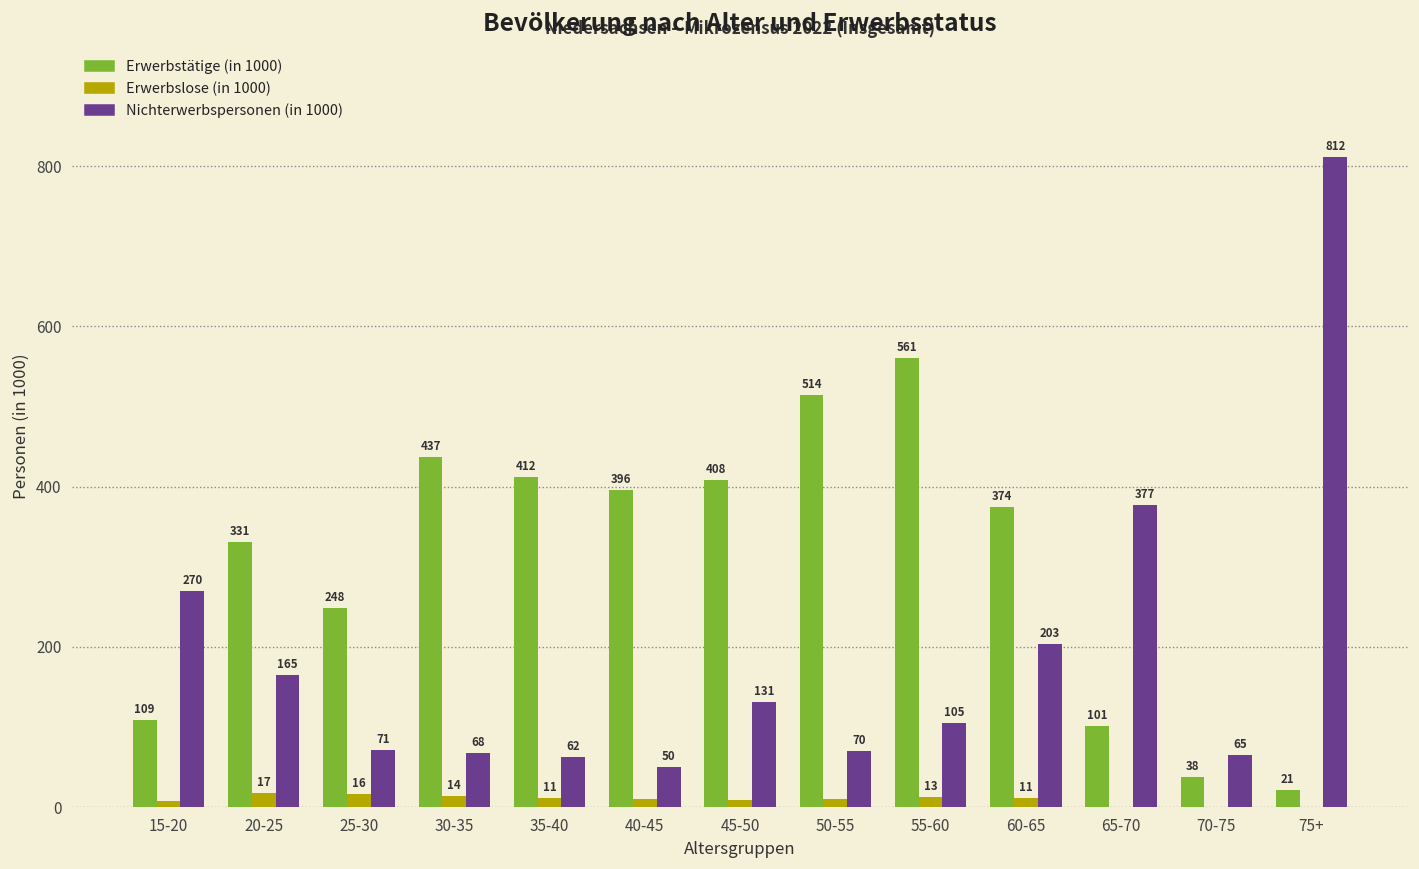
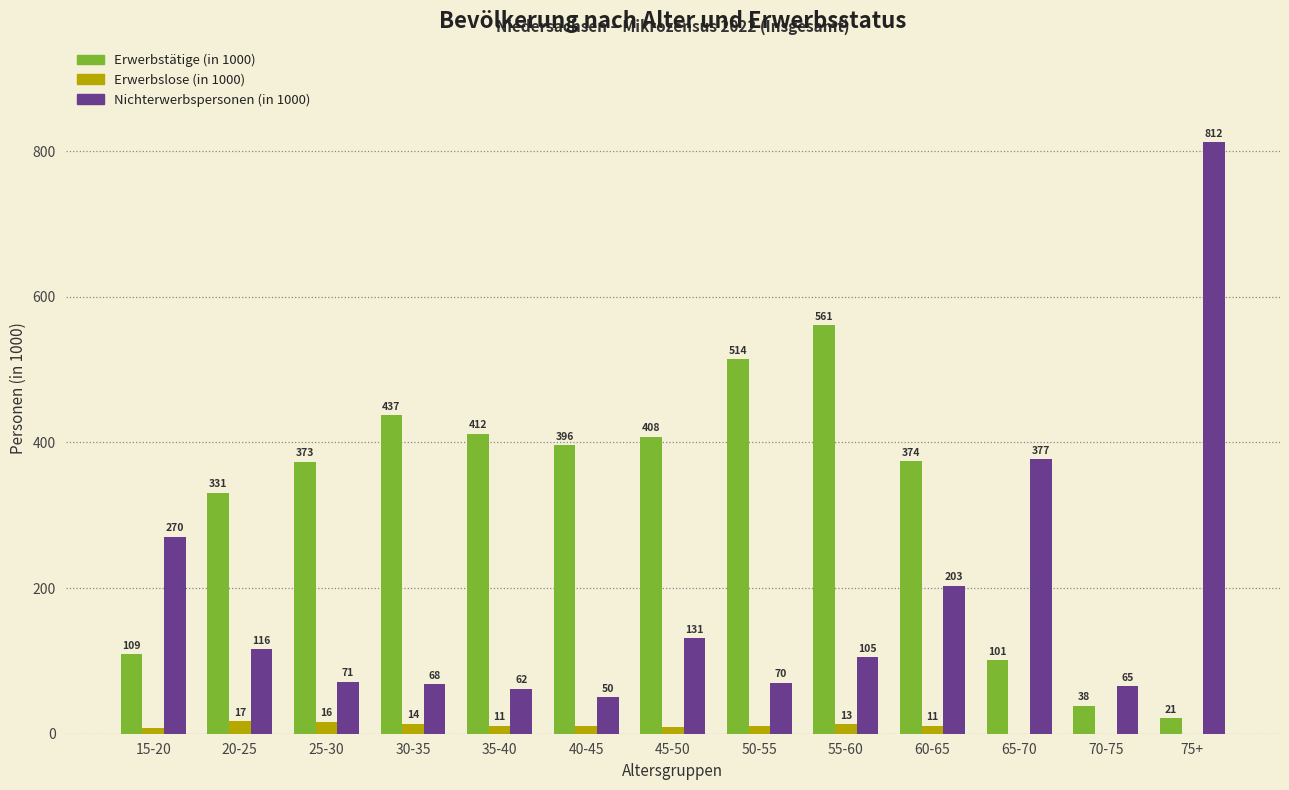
  {
    "Erwerbstätige (in 1000)": {
      "15-20": 109,
      "20-25": 331,
-     "25-30": 248,
+     "25-30": 373,
      "30-35": 437,
      "35-40": 412,
      "40-45": 396,
      "45-50": 408,
      "50-55": 514,
      "55-60": 561,
      "60-65": 374,
      "65-70": 101,
      "70-75": 38,
      "75+": 21
    },
    "Erwerbslose (in 1000)": {
      "20-25": 17,
      "25-30": 16,
      "30-35": 14,
      "35-40": 11,
      "55-60": 13,
      "60-65": 11
    },
    "Nichterwerbspersonen (in 1000)": {
      "15-20": 270,
-     "20-25": 165,
+     "20-25": 116,
      "25-30": 71,
      "30-35": 68,
      "35-40": 62,
      "40-45": 50,
      "45-50": 131,
      "50-55": 70,
      "55-60": 105,
      "60-65": 203,
      "65-70": 377,
      "70-75": 65,
      "75+": 812
    }
  }
